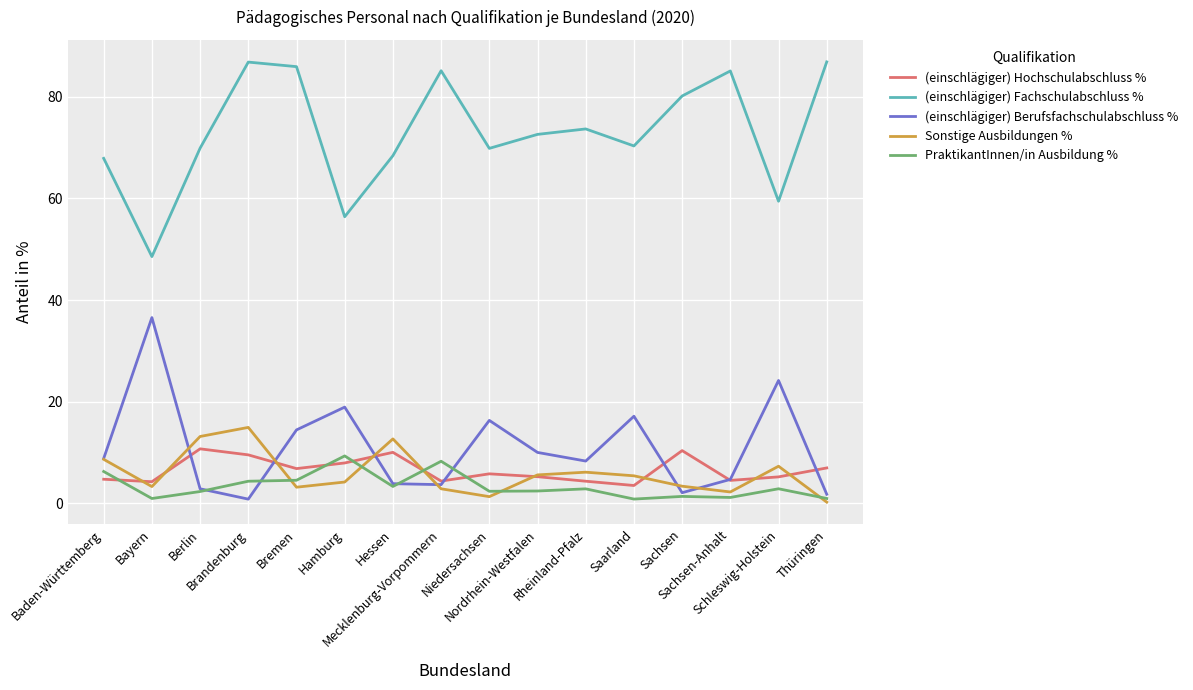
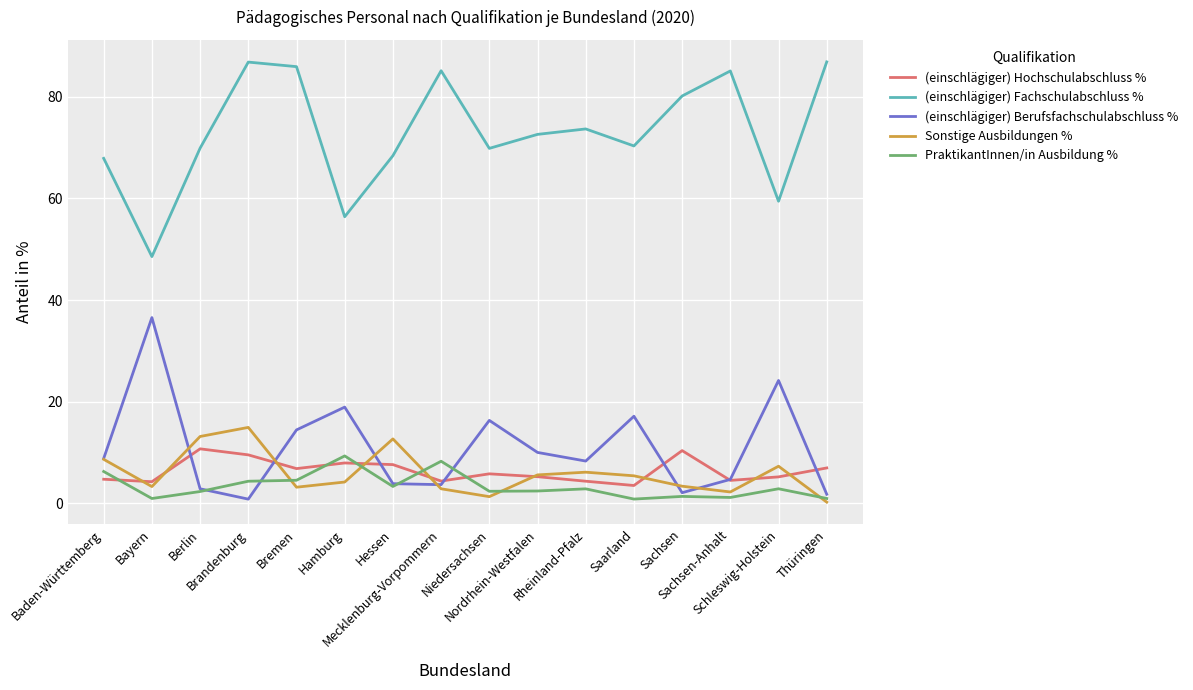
  {
    "(einschlägiger) Hochschulabschluss %": {
      "Baden-Württemberg": 5,
      "Bayern": 4,
      "Berlin": 11,
      "Brandenburg": 10,
      "Bremen": 7,
      "Hamburg": 8,
-     "Hessen": 10,
+     "Hessen": 8,
      "Mecklenburg-Vorpommern": 4,
      "Niedersachsen": 6,
      "Rheinland-Pfalz": 4,
      "Saarland": 4,
      "Sachsen": 10,
      "Schleswig-Holstein": 5,
      "Thüringen": 7
    },
    "(einschlägiger) Fachschulabschluss %": {
      "Baden-Württemberg": 68,
      "Bayern": 49,
      "Berlin": 70,
      "Brandenburg": 87,
      "Bremen": 86,
      "Hamburg": 56,
      "Hessen": 68,
      "Mecklenburg-Vorpommern": 85,
      "Niedersachsen": 70,
      "Nordrhein-Westfalen": 73,
      "Rheinland-Pfalz": 74,
      "Saarland": 70,
      "Sachsen": 80,
      "Sachsen-Anhalt": 85,
      "Schleswig-Holstein": 59,
      "Thüringen": 87
    },
    "(einschlägiger) Berufsfachschulabschluss %": {
      "Bayern": 37,
      "Berlin": 3,
      "Brandenburg": 1,
      "Bremen": 14,
      "Hamburg": 19,
      "Hessen": 4,
      "Mecklenburg-Vorpommern": 4,
      "Niedersachsen": 16,
      "Nordrhein-Westfalen": 10,
      "Rheinland-Pfalz": 8,
      "Saarland": 17,
      "Sachsen": 2,
      "Schleswig-Holstein": 24,
      "Thüringen": 2
    },
    "Sonstige Ausbildungen %": {
      "Bayern": 3,
      "Berlin": 13,
      "Brandenburg": 15,
      "Bremen": 3,
      "Hamburg": 4,
      "Hessen": 13,
      "Mecklenburg-Vorpommern": 3,
      "Niedersachsen": 1,
      "Rheinland-Pfalz": 6,
      "Saarland": 5,
      "Sachsen": 3,
      "Sachsen-Anhalt": 2,
      "Schleswig-Holstein": 7,
      "Thüringen": 0
    },
    "PraktikantInnen/in Ausbildung %": {
      "Baden-Württemberg": 6,
      "Bayern": 1,
      "Berlin": 2,
      "Brandenburg": 4,
      "Bremen": 5,
      "Hamburg": 9,
      "Hessen": 3,
      "Mecklenburg-Vorpommern": 8,
      "Niedersachsen": 2,
      "Nordrhein-Westfalen": 2,
      "Rheinland-Pfalz": 3,
      "Saarland": 1,
      "Sachsen": 1,
      "Sachsen-Anhalt": 1,
      "Schleswig-Holstein": 3,
      "Thüringen": 1
    }
  }
